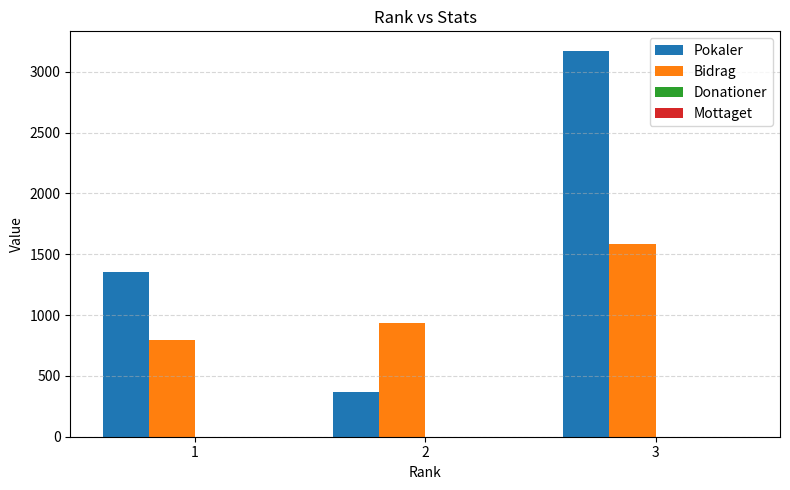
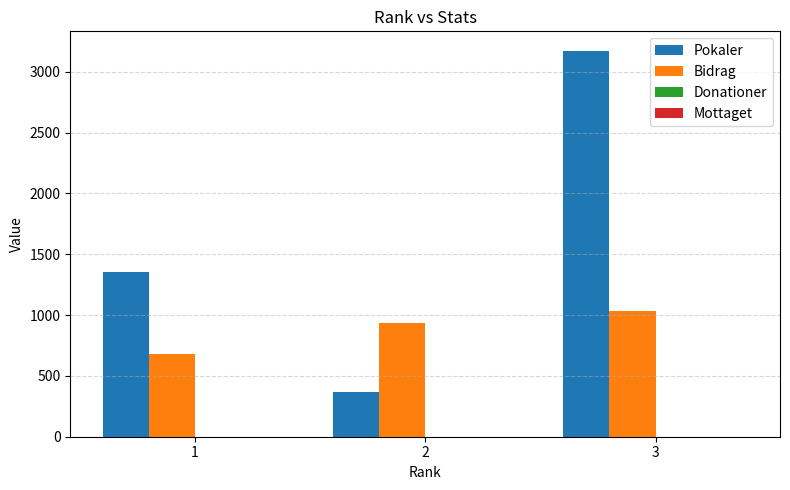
  {
    "Pokaler": {
      "1": 1360,
      "2": 370,
      "3": 3170
    },
    "Bidrag": {
-     "1": 800,
+     "1": 680,
      "2": 940,
-     "3": 1590
+     "3": 1040
    },
    "Donationer": {
      "1": 0,
      "2": 0,
      "3": 0
    },
    "Mottaget": {
      "1": 0,
      "2": 0,
      "3": 0
    }
  }
